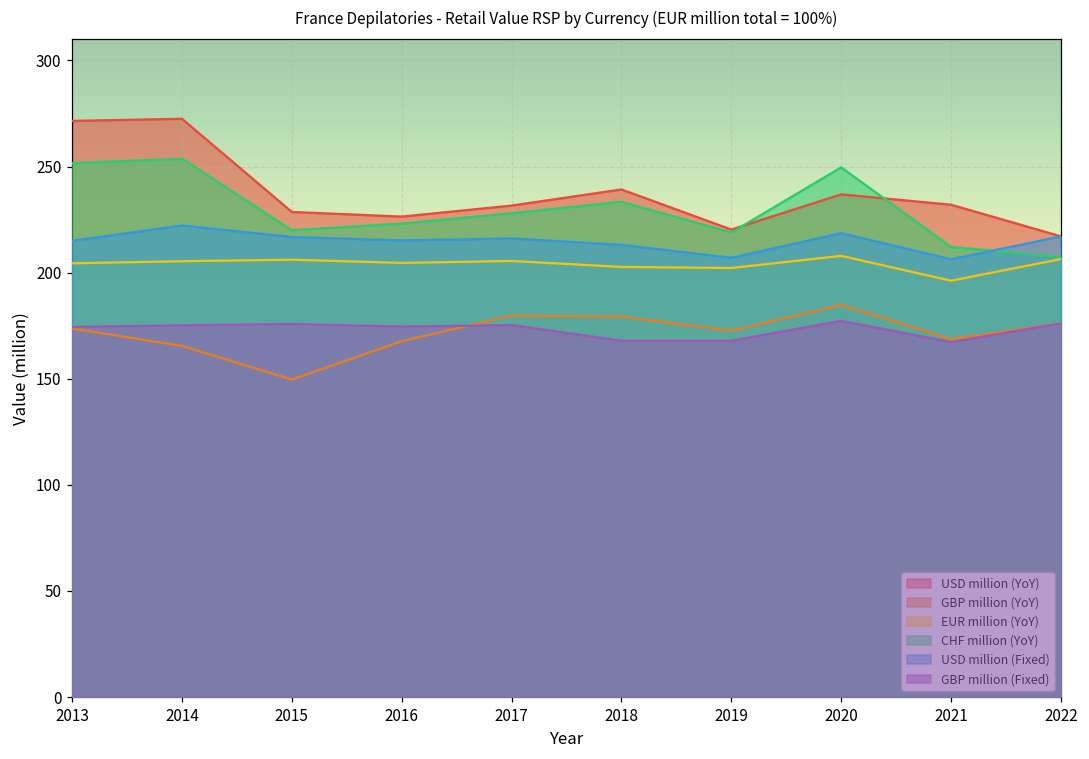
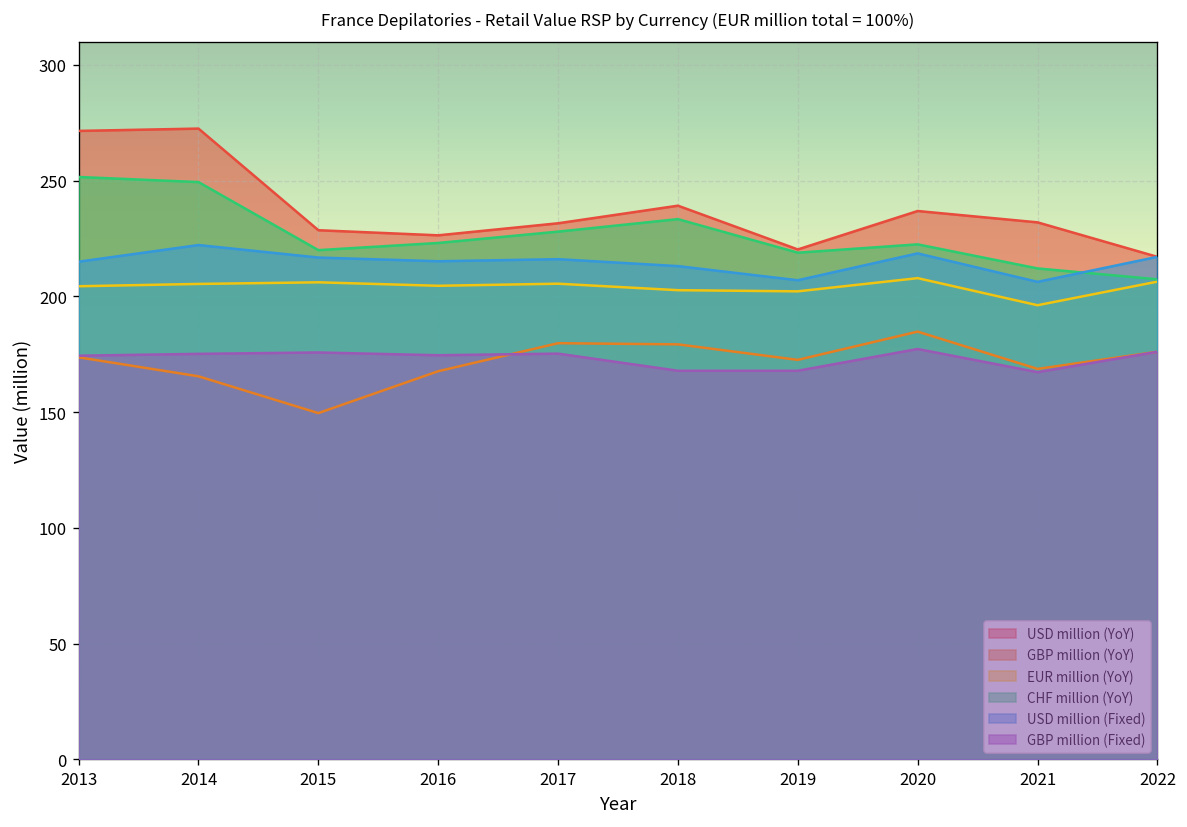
  {
    "EUR million (YoY)": {
      "2013": 204,
      "2014": 205,
      "2015": 206,
      "2016": 205,
      "2017": 206,
      "2018": 203,
      "2019": 202,
      "2020": 208,
      "2021": 196
    },
    "CHF million (YoY)": {
      "2013": 252,
-     "2014": 254,
+     "2014": 249,
      "2015": 220,
      "2016": 223,
      "2017": 228,
      "2018": 233,
      "2019": 219,
-     "2020": 250,
+     "2020": 223,
      "2021": 212
    },
    "USD million (Fixed)": {
      "2013": 215,
      "2014": 222,
      "2015": 217,
      "2016": 215,
      "2017": 216,
      "2018": 213,
      "2019": 207,
      "2020": 219,
      "2021": 206
    },
    "GBP million (Fixed)": {
      "2014": 175,
      "2015": 176,
      "2016": 175,
      "2017": 175,
      "2018": 168,
      "2019": 168,
      "2020": 177,
      "2021": 167
    }
  }
